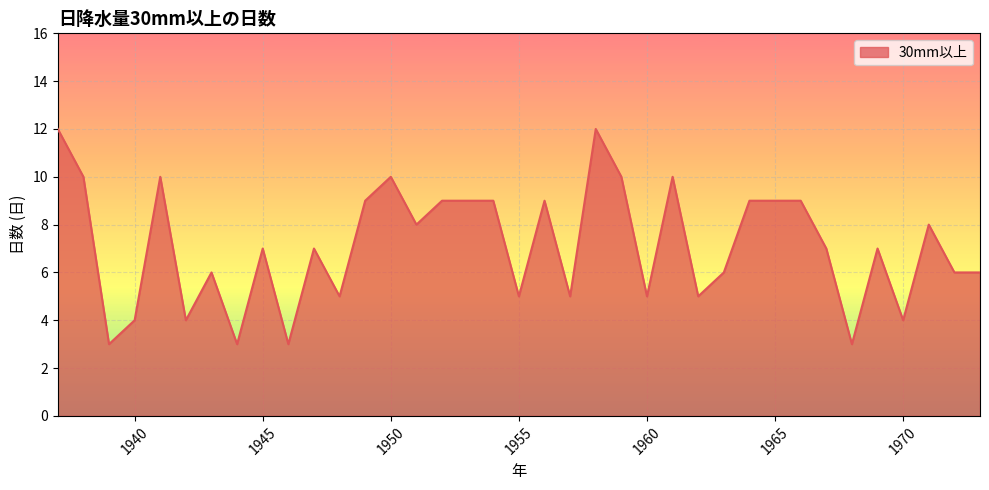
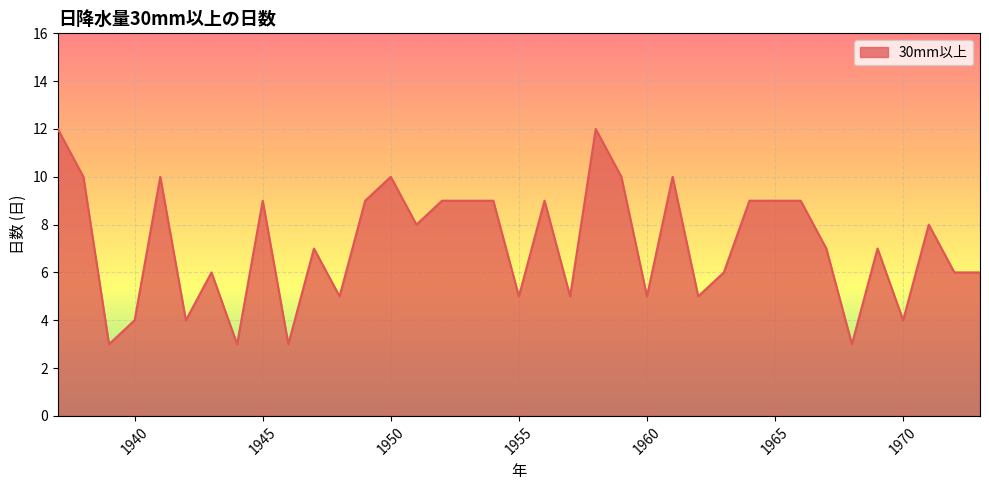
  {
    "1940": 4,
-   "1945": 7,
+   "1945": 9,
    "1950": 10,
    "1955": 5,
    "1960": 5,
    "1965": 9,
    "1970": 4
  }
